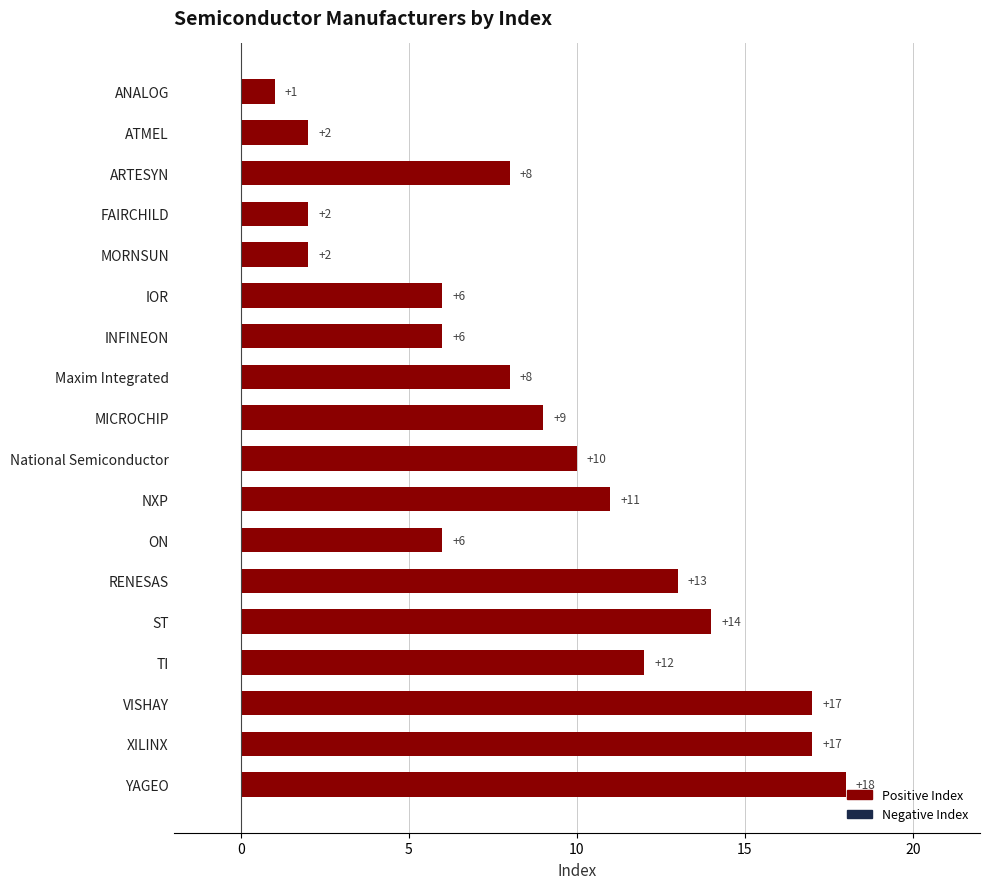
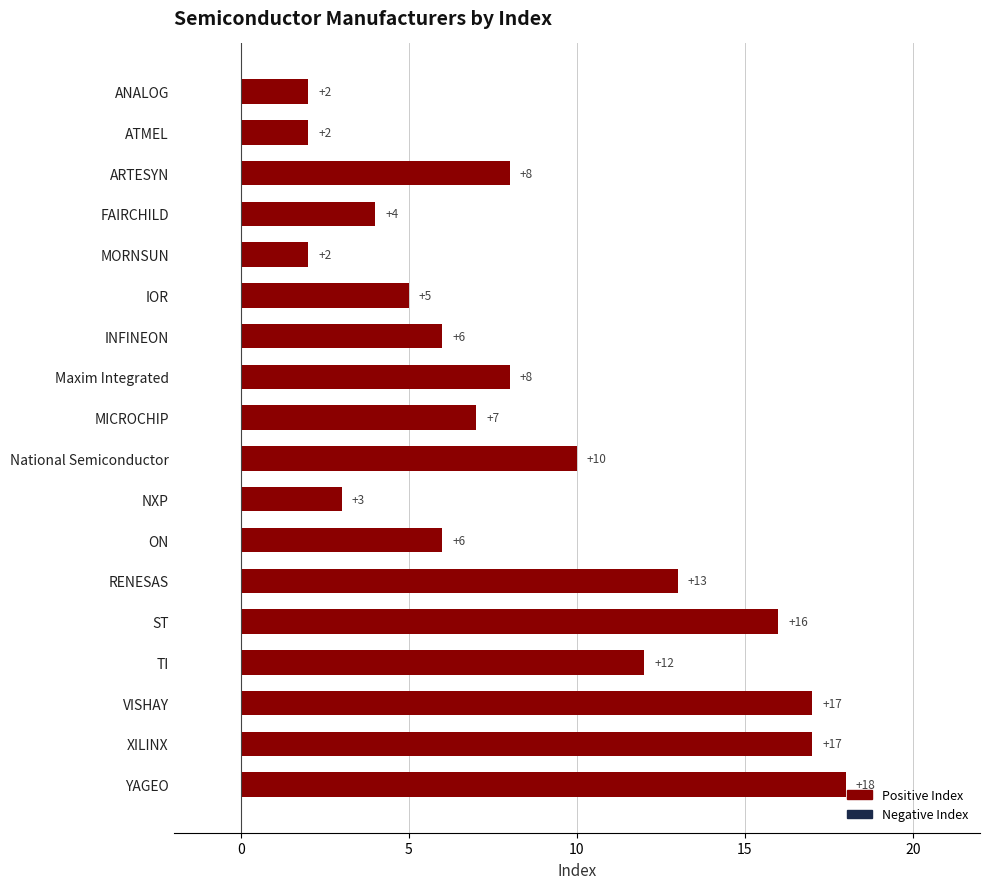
  {
-   "ANALOG": "+1",
+   "ANALOG": "+2",
    "ATMEL": "+2",
    "ARTESYN": "+8",
-   "FAIRCHILD": "+2",
+   "FAIRCHILD": "+4",
    "MORNSUN": "+2",
-   "IOR": "+6",
+   "IOR": "+5",
    "INFINEON": "+6",
    "Maxim Integrated": "+8",
-   "MICROCHIP": "+9",
+   "MICROCHIP": "+7",
    "National Semiconductor": "+10",
-   "NXP": "+11",
+   "NXP": "+3",
    "ON": "+6",
    "RENESAS": "+13",
-   "ST": "+14",
+   "ST": "+16",
    "TI": "+12",
    "VISHAY": "+17",
    "XILINX": "+17",
    "YAGEO": "+18"
  }
